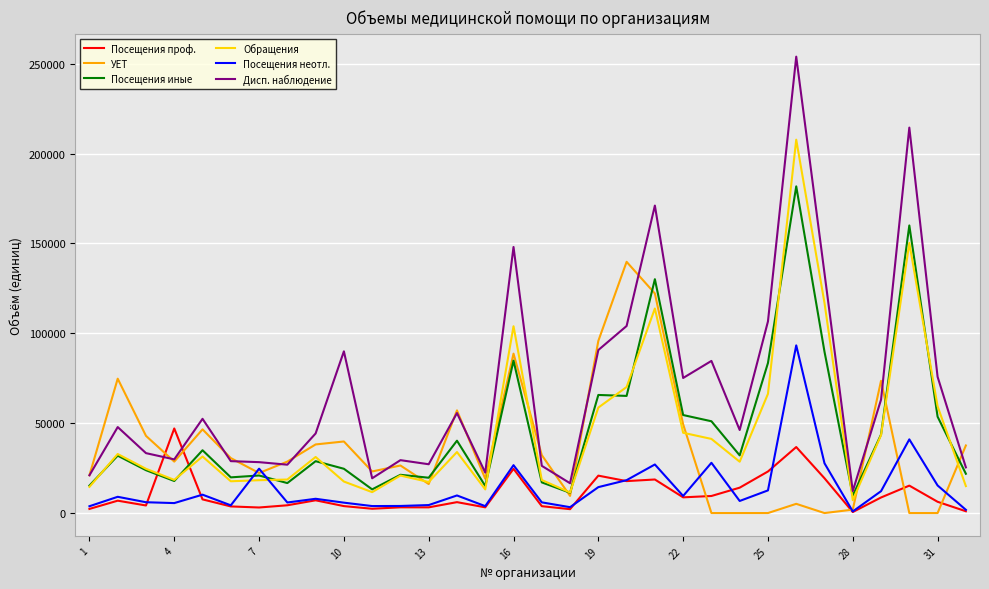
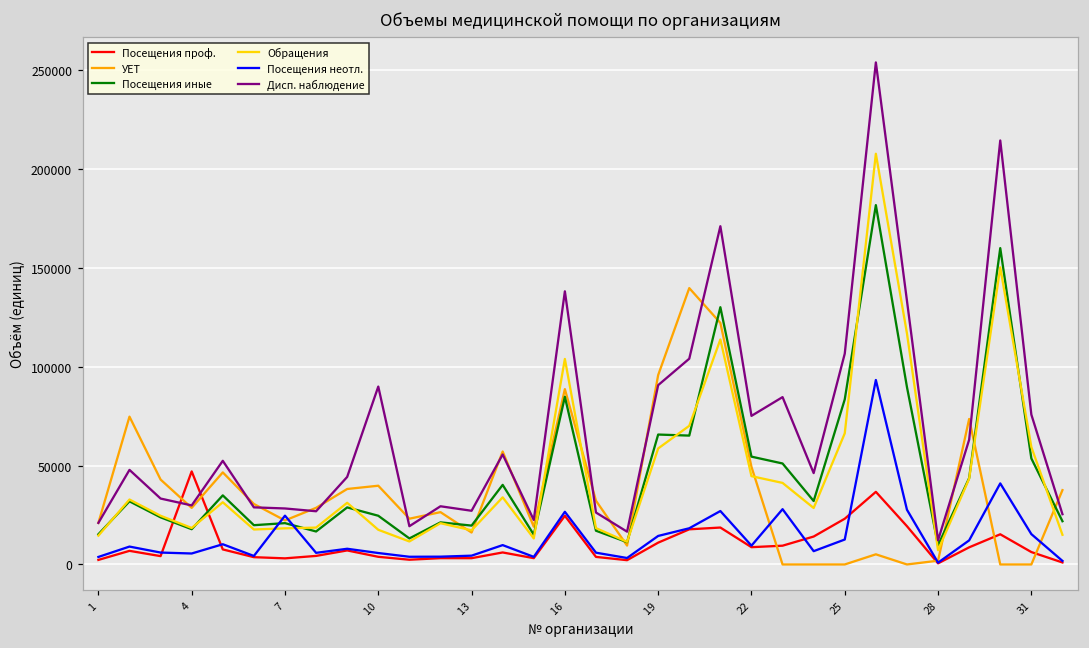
  {
    "Посещения проф.": {
      "1": 2000,
      "4": 47000,
      "7": 3000,
      "10": 4000,
      "16": 25000,
-     "19": 21000,
+     "19": 11000,
      "25": 23000,
      "31": 6000
    },
    "Посещения иные": {
      "10": 25000,
      "13": 20000,
      "16": 85000,
      "19": 66000,
      "22": 55000,
      "25": 84000,
      "28": 10000,
      "31": 54000
    },
    "Посещения неотл.": {
      "1": 4000,
      "4": 6000,
      "7": 25000,
      "10": 6000,
      "16": 27000,
      "19": 14000,
      "25": 13000,
      "31": 15000
    },
    "Дисп. наблюдение": {
      "7": 28000,
      "10": 90000,
      "13": 27000,
-     "16": 148000,
+     "16": 138000,
      "19": 91000,
      "22": 75000,
      "25": 107000,
      "28": 12000,
      "31": 76000
    }
  }
